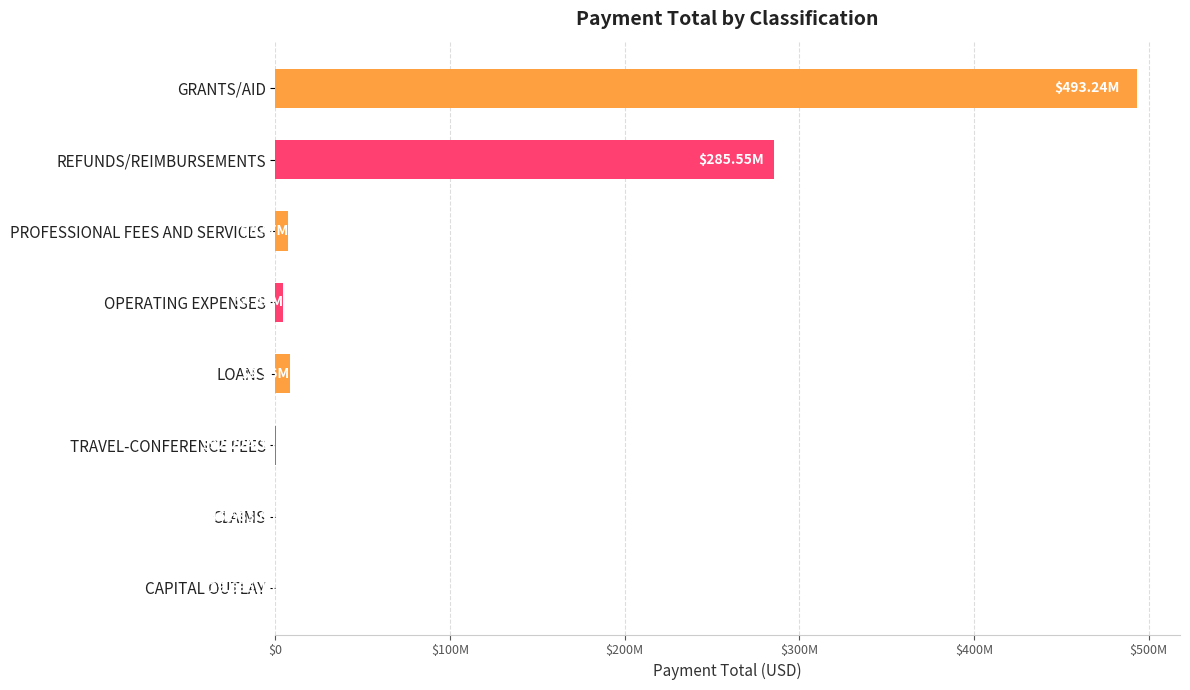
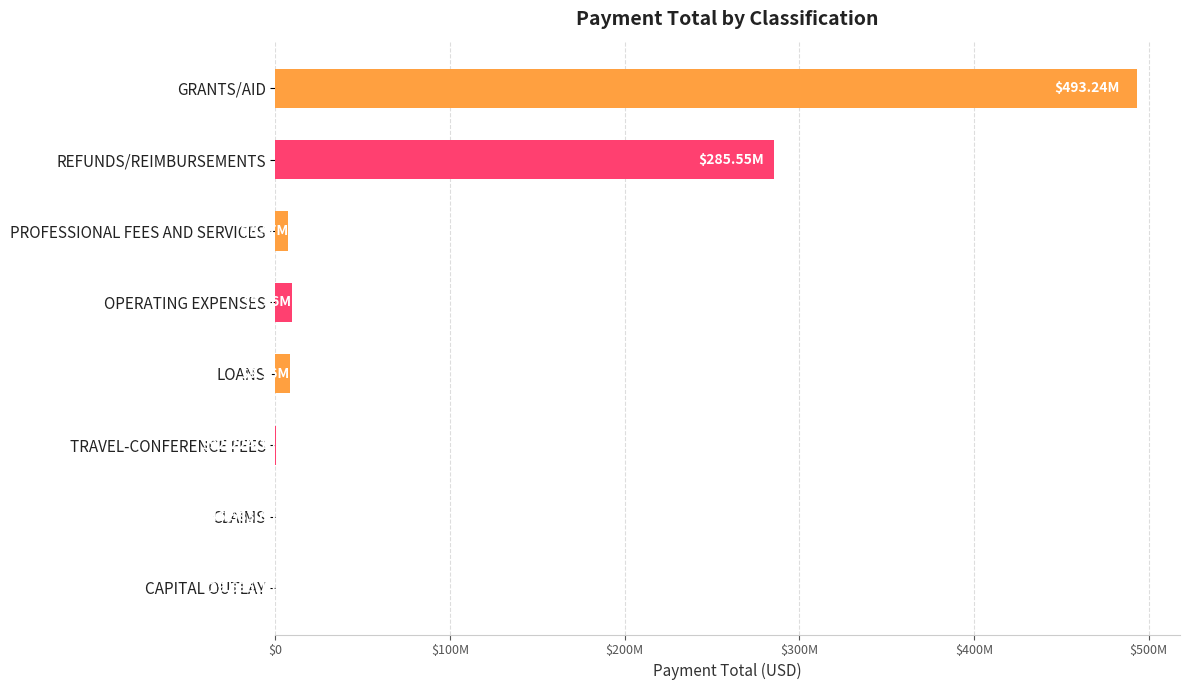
  {
    "PROFESSIONAL FEES AND SERVICES": "$7000000",
-   "OPERATING EXPENSES": "$4000000",
+   "OPERATING EXPENSES": "$9000000",
    "LOANS": "$9000000"
  }
